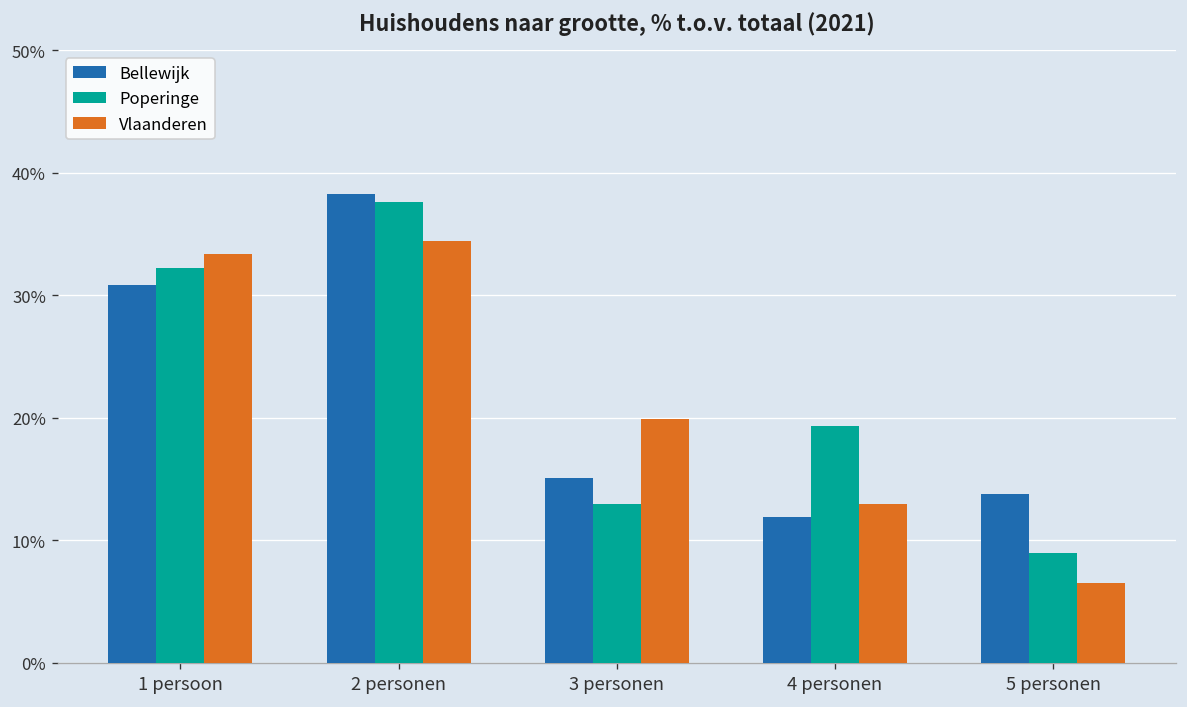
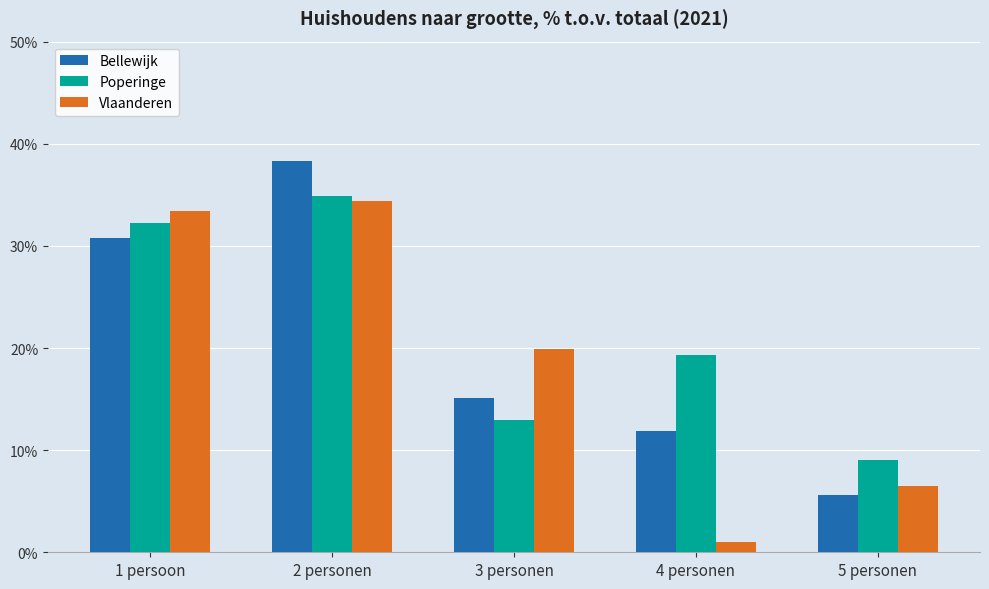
  {
    "Bellewijk": {
      "1 persoon": "30.8%",
      "2 personen": "38.3%",
      "3 personen": "15.1%",
      "4 personen": "11.9%",
-     "5 personen": "13.8%"
+     "5 personen": "5.6%"
    },
    "Poperinge": {
      "1 persoon": "32.2%",
-     "2 personen": "37.6%",
+     "2 personen": "34.9%",
      "3 personen": "13.0%",
      "4 personen": "19.3%",
      "5 personen": "9.0%"
    },
    "Vlaanderen": {
      "1 persoon": "33.4%",
      "2 personen": "34.4%",
      "3 personen": "19.9%",
-     "4 personen": "13.0%",
+     "4 personen": "1.0%",
      "5 personen": "6.5%"
    }
  }
